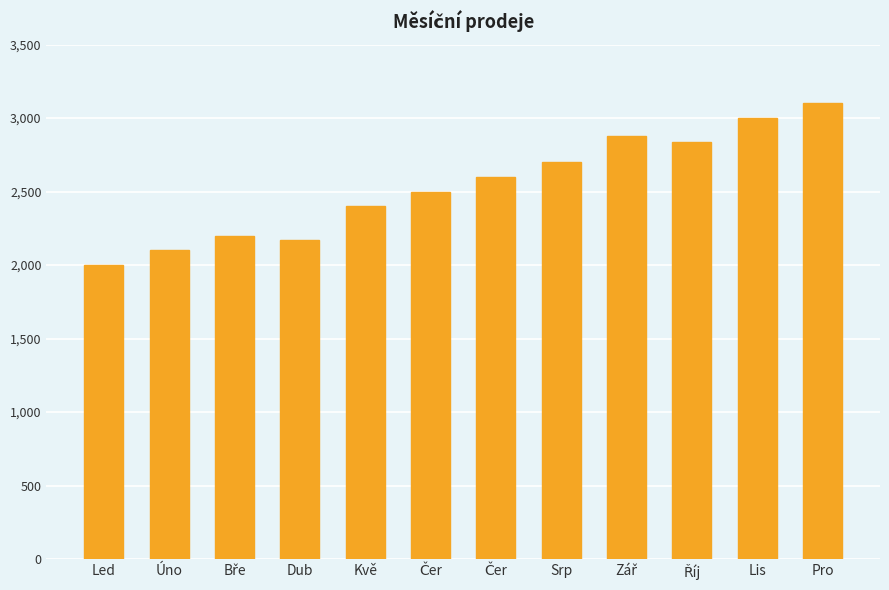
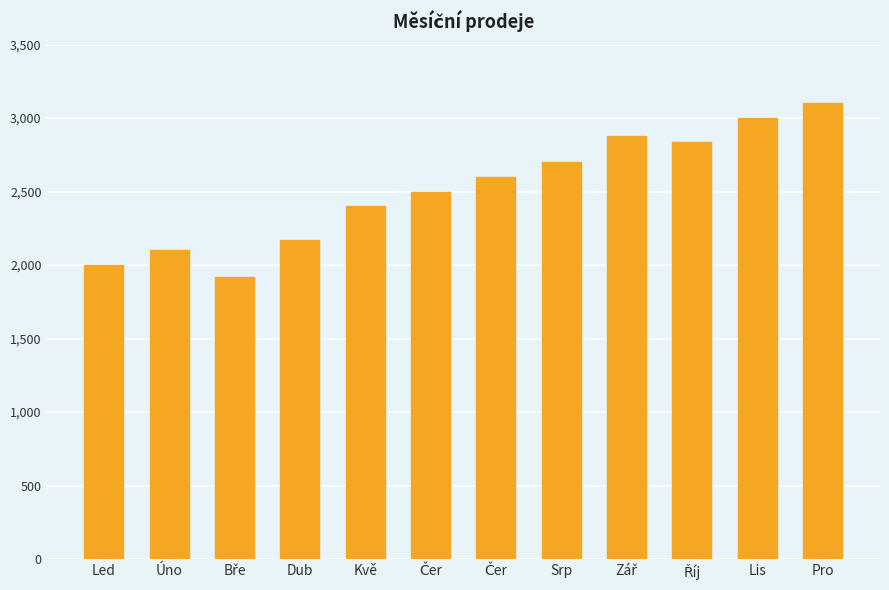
  {
    "Led": "2,000",
    "Úno": "2,100",
-   "Bře": "2,200",
+   "Bře": "1,920",
    "Dub": "2,170",
    "Kvě": "2,400",
    "Srp": "2,700",
    "Zář": "2,880",
    "Říj": "2,840",
    "Lis": "3,000",
    "Pro": "3,100"
  }
